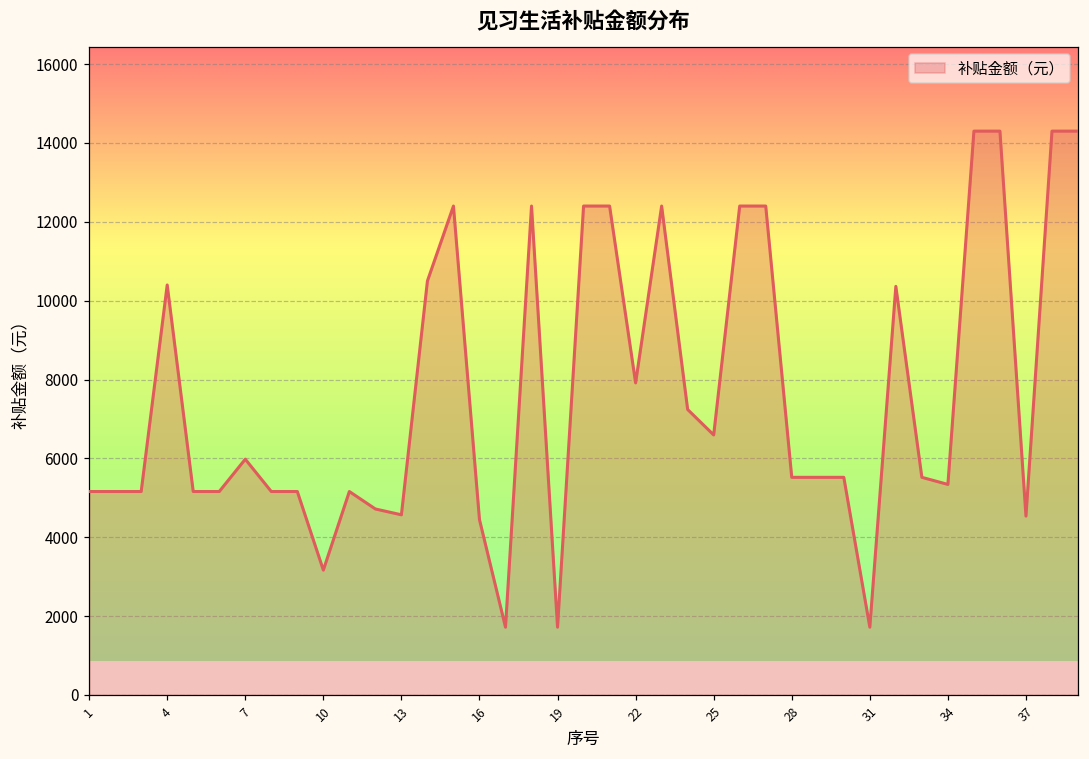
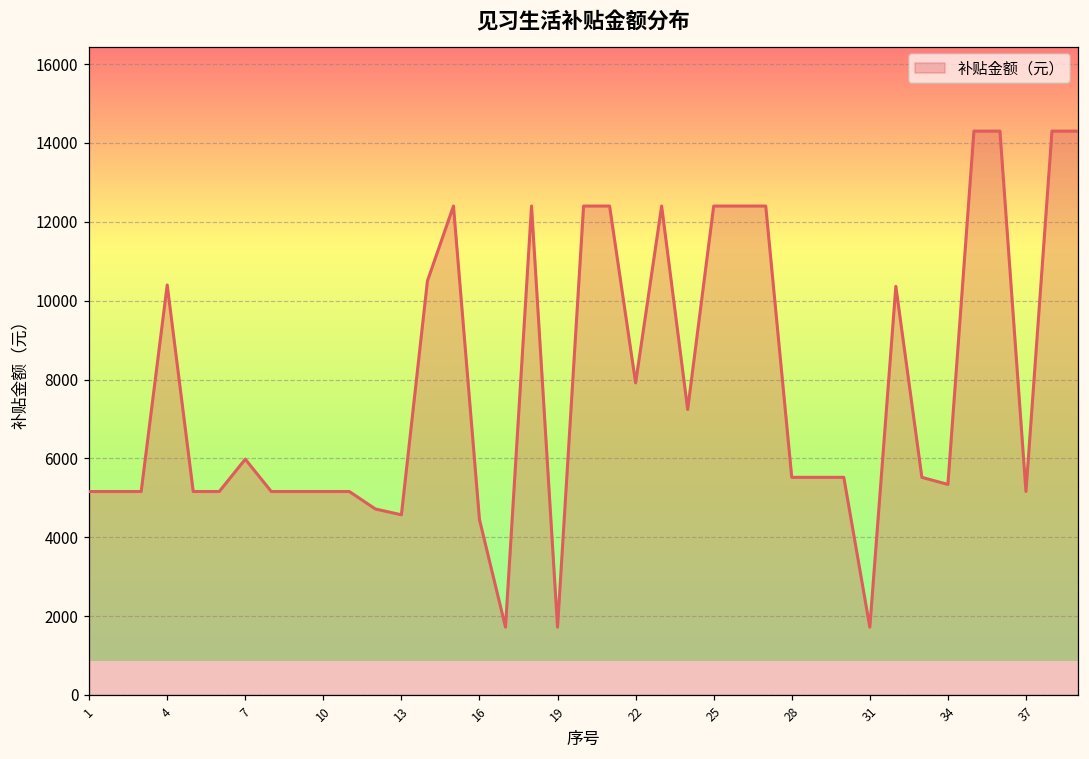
  {
    "1": 5200,
    "4": 10400,
    "7": 6000,
-   "10": 3200,
+   "10": 5200,
    "13": 4600,
    "16": 4400,
    "19": 1700,
    "22": 7900,
-   "25": 6600,
+   "25": 12400,
    "28": 5500,
    "31": 1700,
    "34": 5300,
-   "37": 4500
+   "37": 5200
  }
